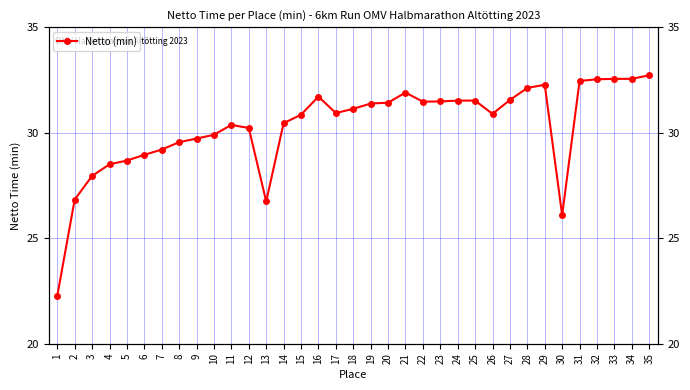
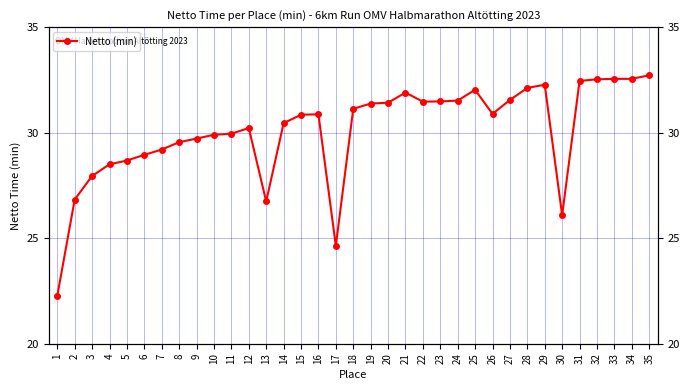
  {
    "1": 22.3,
    "2": 26.8,
    "3": 28.0,
    "4": 28.5,
    "5": 28.7,
    "6": 29.0,
    "7": 29.2,
    "8": 29.6,
    "9": 29.7,
    "10": 29.9,
-   "11": 30.4,
+   "11": 30.0,
    "12": 30.2,
    "13": 26.7,
    "14": 30.5,
    "15": 30.9,
-   "16": 31.7,
-   "17": 30.9,
+   "16": 30.9,
+   "17": 24.6,
    "18": 31.1,
    "19": 31.4,
    "20": 31.4,
    "21": 31.9,
    "22": 31.5,
    "23": 31.5,
    "24": 31.5,
-   "25": 31.5,
+   "25": 32.0,
    "26": 30.9,
    "27": 31.6,
    "28": 32.1,
    "29": 32.3,
    "30": 26.1,
    "31": 32.5,
    "32": 32.5,
    "33": 32.6,
    "34": 32.6,
    "35": 32.7
  }
